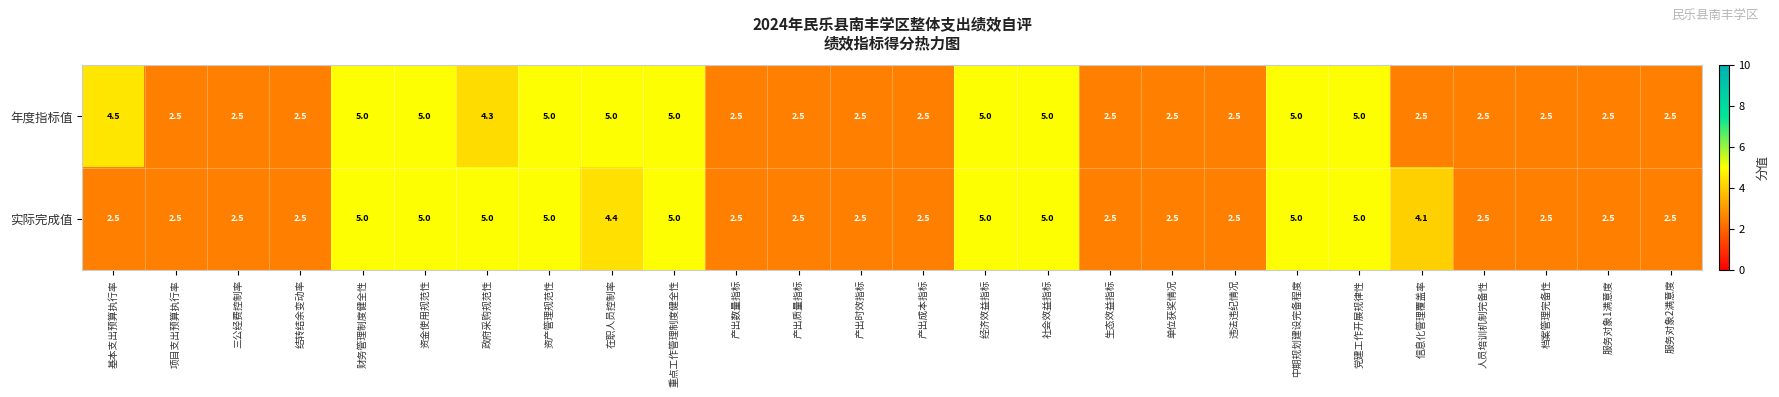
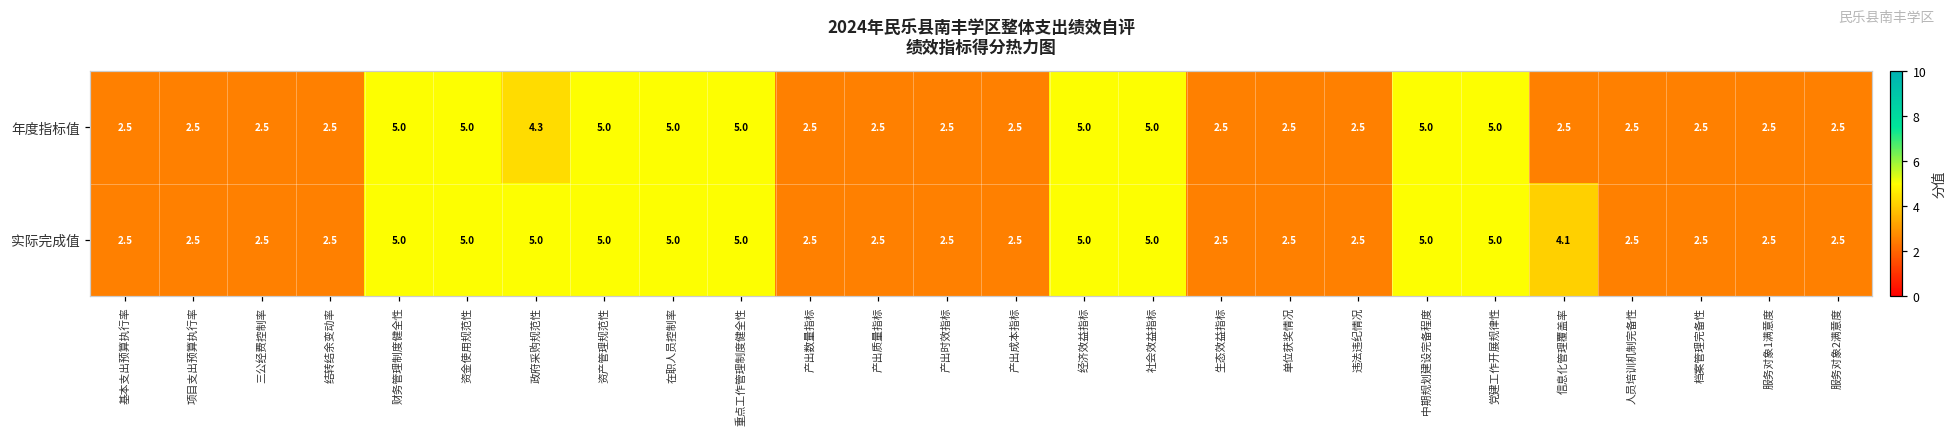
  {
    "年度指标值": {
-     "基本支出预算执行率": 4.5,
+     "基本支出预算执行率": 2.5,
      "项目支出预算执行率": 2.5,
      "三公经费控制率": 2.5,
      "结转结余变动率": 2.5,
      "财务管理制度健全性": 5.0,
      "资金使用规范性": 5.0,
      "政府采购规范性": 4.3,
      "资产管理规范性": 5.0,
      "在职人员控制率": 5.0,
      "重点工作管理制度健全性": 5.0,
      "产出数量指标": 2.5,
      "产出质量指标": 2.5,
      "产出时效指标": 2.5,
      "产出成本指标": 2.5,
      "经济效益指标": 5.0,
      "社会效益指标": 5.0,
      "生态效益指标": 2.5,
      "单位获奖情况": 2.5,
      "违法违纪情况": 2.5,
      "中期规划建设完备程度": 5.0,
      "党建工作开展规律性": 5.0,
      "信息化管理覆盖率": 2.5,
      "人员培训机制完备性": 2.5,
      "档案管理完备性": 2.5,
      "服务对象1满意度": 2.5,
      "服务对象2满意度": 2.5
    },
    "实际完成值": {
      "基本支出预算执行率": 2.5,
      "项目支出预算执行率": 2.5,
      "三公经费控制率": 2.5,
      "结转结余变动率": 2.5,
      "财务管理制度健全性": 5.0,
      "资金使用规范性": 5.0,
      "政府采购规范性": 5.0,
      "资产管理规范性": 5.0,
-     "在职人员控制率": 4.4,
+     "在职人员控制率": 5.0,
      "重点工作管理制度健全性": 5.0,
      "产出数量指标": 2.5,
      "产出质量指标": 2.5,
      "产出时效指标": 2.5,
      "产出成本指标": 2.5,
      "经济效益指标": 5.0,
      "社会效益指标": 5.0,
      "生态效益指标": 2.5,
      "单位获奖情况": 2.5,
      "违法违纪情况": 2.5,
      "中期规划建设完备程度": 5.0,
      "党建工作开展规律性": 5.0,
      "信息化管理覆盖率": 4.1,
      "人员培训机制完备性": 2.5,
      "档案管理完备性": 2.5,
      "服务对象1满意度": 2.5,
      "服务对象2满意度": 2.5
    }
  }
